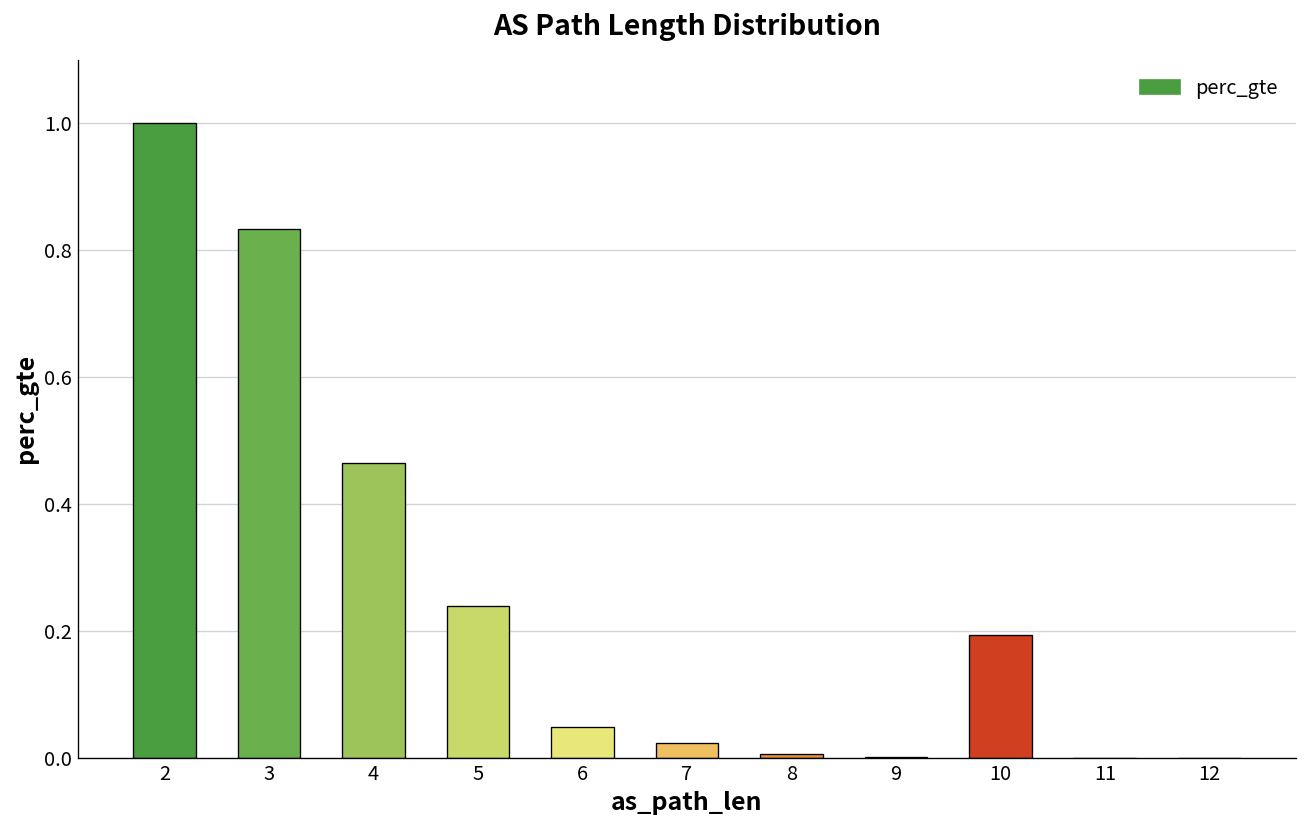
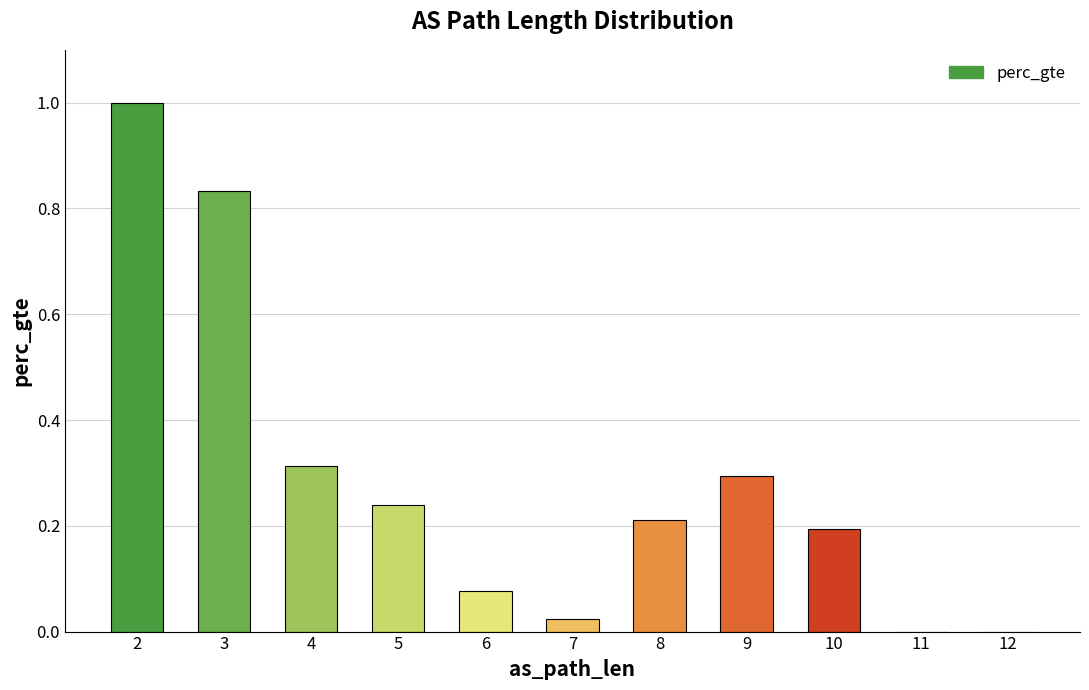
  {
    "2": 1.00,
    "3": 0.83,
-   "4": 0.47,
+   "4": 0.31,
    "5": 0.24,
-   "6": 0.05,
+   "6": 0.08,
    "7": 0.02,
-   "8": 0.01,
-   "9": 0.00,
+   "8": 0.21,
+   "9": 0.29,
    "10": 0.19
  }
